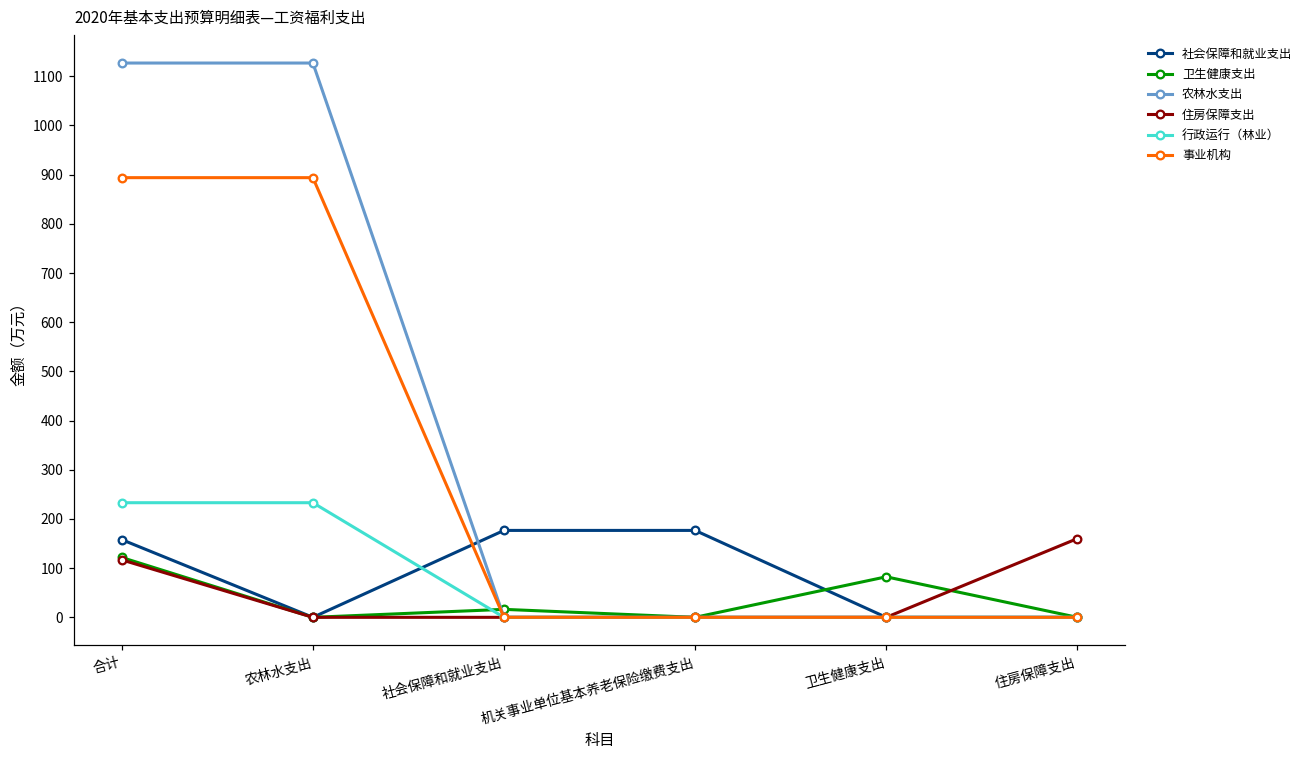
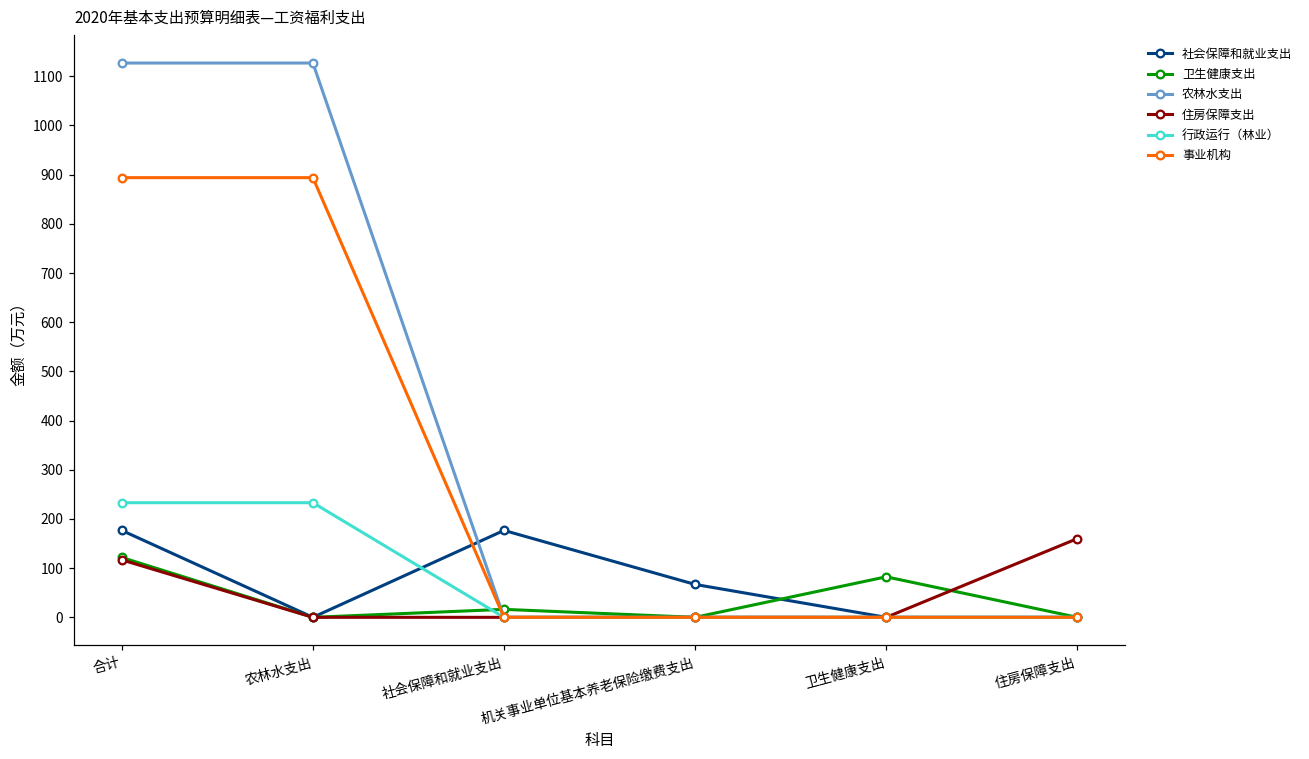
  {
    "社会保障和就业支出": {
-     "合计": 160,
+     "合计": 180,
      "社会保障和就业支出": 180,
-     "机关事业单位基本养老保险缴费支出": 180
+     "机关事业单位基本养老保险缴费支出": 70
    },
    "卫生健康支出": {
      "社会保障和就业支出": 20,
      "卫生健康支出": 80
    },
    "农林水支出": {
      "合计": 1130,
      "农林水支出": 1130
    },
    "住房保障支出": {
      "住房保障支出": 160
    },
    "行政运行（林业）": {
      "合计": 230,
      "农林水支出": 230
    },
    "事业机构": {
      "合计": 890,
      "农林水支出": 890
    }
  }
